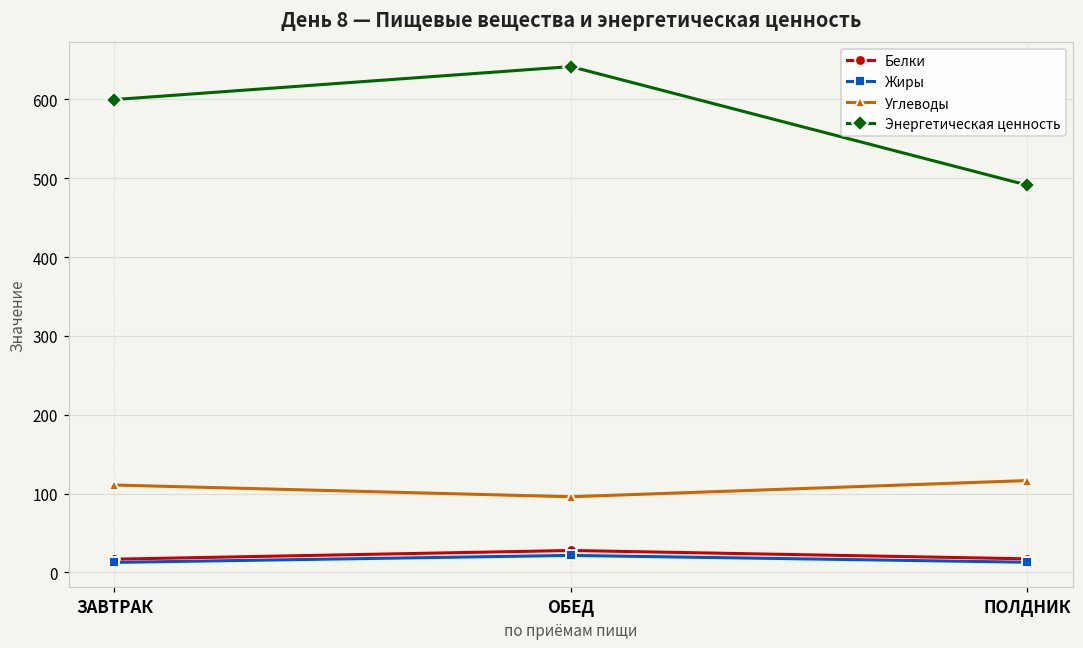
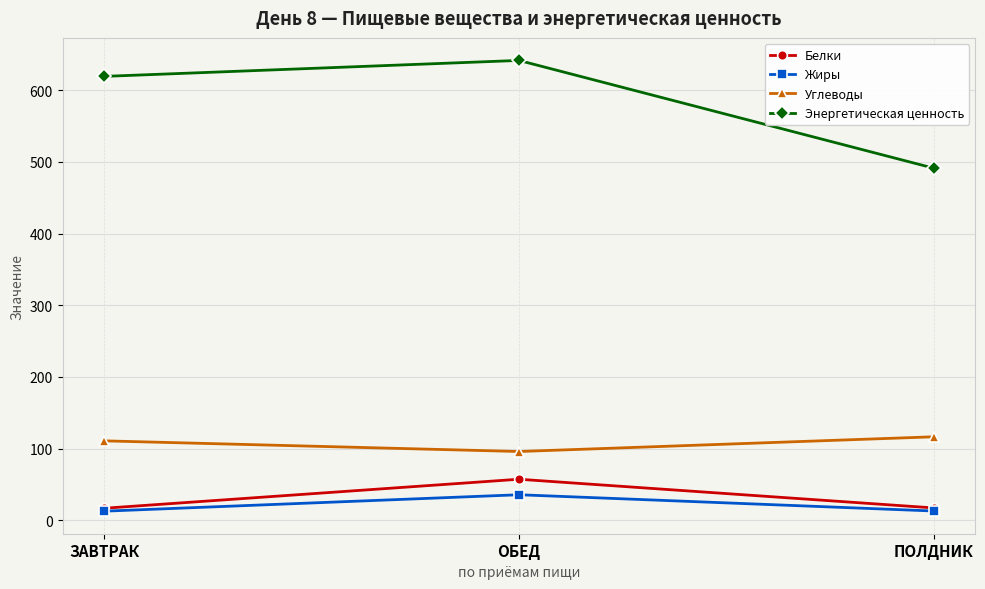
  {
    "Белки": {
      "ЗАВТРАК": 20,
-     "ОБЕД": 30,
+     "ОБЕД": 60,
      "ПОЛДНИК": 20
    },
    "Жиры": {
      "ЗАВТРАК": 10,
-     "ОБЕД": 20,
+     "ОБЕД": 40,
      "ПОЛДНИК": 10
    },
    "Углеводы": {
      "ЗАВТРАК": 110,
      "ОБЕД": 100,
      "ПОЛДНИК": 120
    },
    "Энергетическая ценность": {
-     "ЗАВТРАК": 600,
+     "ЗАВТРАК": 620,
      "ОБЕД": 640,
      "ПОЛДНИК": 490
    }
  }
